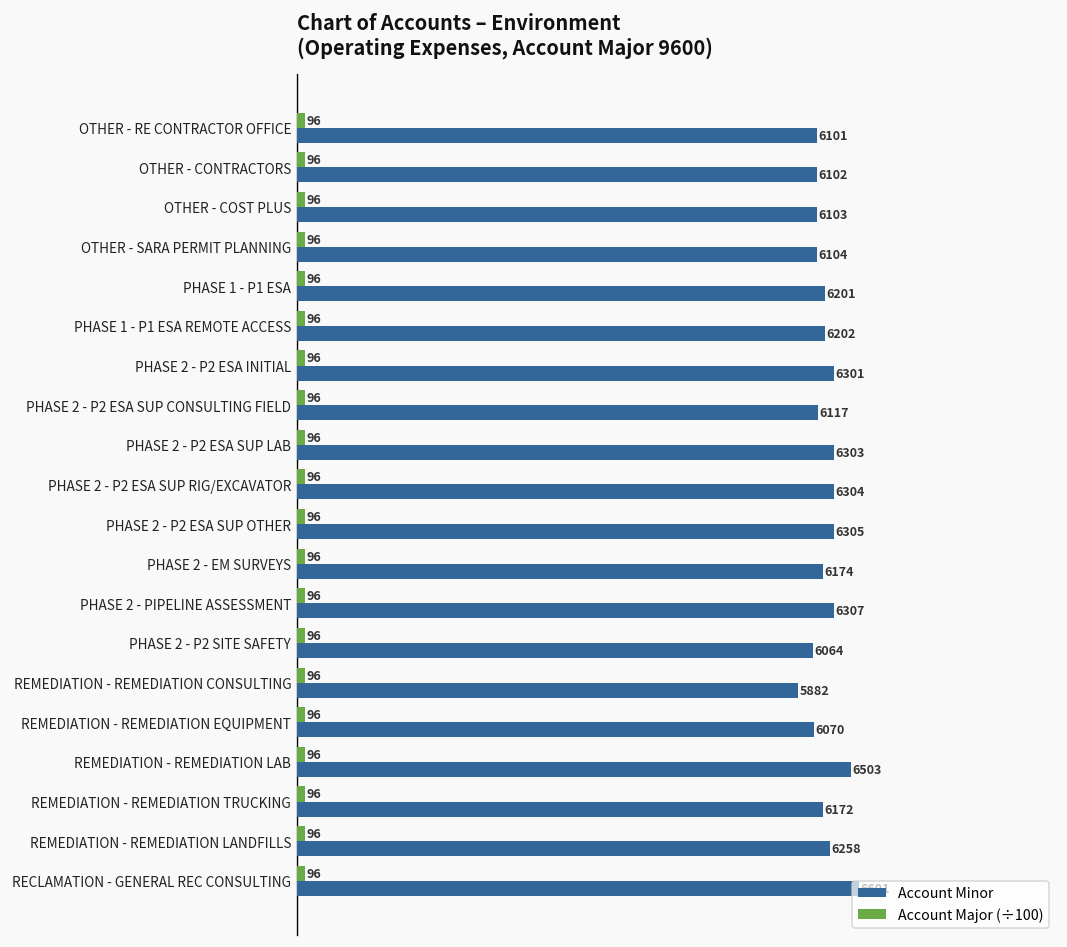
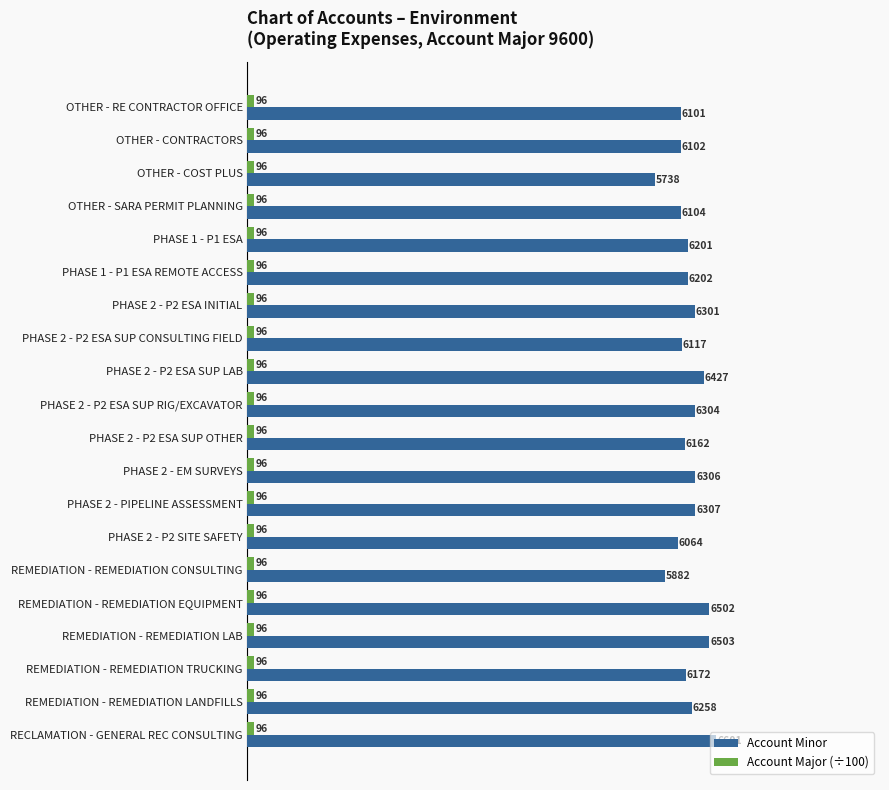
  {
    "Account Minor": {
      "OTHER - RE CONTRACTOR OFFICE": 6101,
      "OTHER - CONTRACTORS": 6102,
-     "OTHER - COST PLUS": 6103,
+     "OTHER - COST PLUS": 5738,
      "OTHER - SARA PERMIT PLANNING": 6104,
      "PHASE 1 - P1 ESA": 6201,
      "PHASE 1 - P1 ESA REMOTE ACCESS": 6202,
      "PHASE 2 - P2 ESA INITIAL": 6301,
      "PHASE 2 - P2 ESA SUP CONSULTING FIELD": 6117,
-     "PHASE 2 - P2 ESA SUP LAB": 6303,
+     "PHASE 2 - P2 ESA SUP LAB": 6427,
      "PHASE 2 - P2 ESA SUP RIG/EXCAVATOR": 6304,
-     "PHASE 2 - P2 ESA SUP OTHER": 6305,
-     "PHASE 2 - EM SURVEYS": 6174,
+     "PHASE 2 - P2 ESA SUP OTHER": 6162,
+     "PHASE 2 - EM SURVEYS": 6306,
      "PHASE 2 - PIPELINE ASSESSMENT": 6307,
      "PHASE 2 - P2 SITE SAFETY": 6064,
      "REMEDIATION - REMEDIATION CONSULTING": 5882,
-     "REMEDIATION - REMEDIATION EQUIPMENT": 6070,
+     "REMEDIATION - REMEDIATION EQUIPMENT": 6502,
      "REMEDIATION - REMEDIATION LAB": 6503,
      "REMEDIATION - REMEDIATION TRUCKING": 6172,
      "REMEDIATION - REMEDIATION LANDFILLS": 6258
    },
    "Account Major (÷100)": {
      "OTHER - RE CONTRACTOR OFFICE": 96,
      "OTHER - CONTRACTORS": 96,
      "OTHER - COST PLUS": 96,
      "OTHER - SARA PERMIT PLANNING": 96,
      "PHASE 1 - P1 ESA": 96,
      "PHASE 1 - P1 ESA REMOTE ACCESS": 96,
      "PHASE 2 - P2 ESA INITIAL": 96,
      "PHASE 2 - P2 ESA SUP CONSULTING FIELD": 96,
      "PHASE 2 - P2 ESA SUP LAB": 96,
      "PHASE 2 - P2 ESA SUP RIG/EXCAVATOR": 96,
      "PHASE 2 - P2 ESA SUP OTHER": 96,
      "PHASE 2 - EM SURVEYS": 96,
      "PHASE 2 - PIPELINE ASSESSMENT": 96,
      "PHASE 2 - P2 SITE SAFETY": 96,
      "REMEDIATION - REMEDIATION CONSULTING": 96,
      "REMEDIATION - REMEDIATION EQUIPMENT": 96,
      "REMEDIATION - REMEDIATION LAB": 96,
      "REMEDIATION - REMEDIATION TRUCKING": 96,
      "REMEDIATION - REMEDIATION LANDFILLS": 96,
      "RECLAMATION - GENERAL REC CONSULTING": 96
    }
  }
